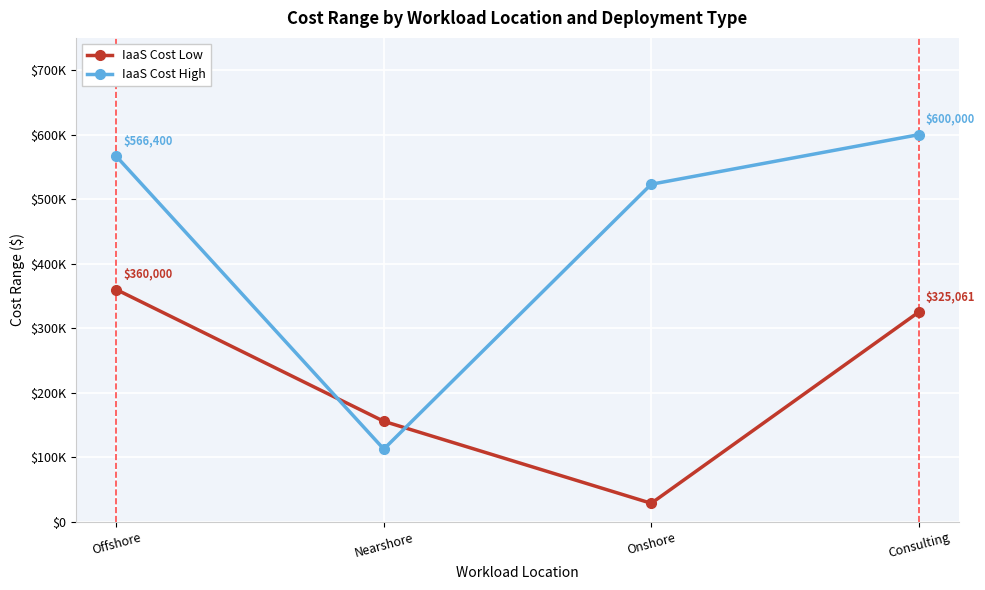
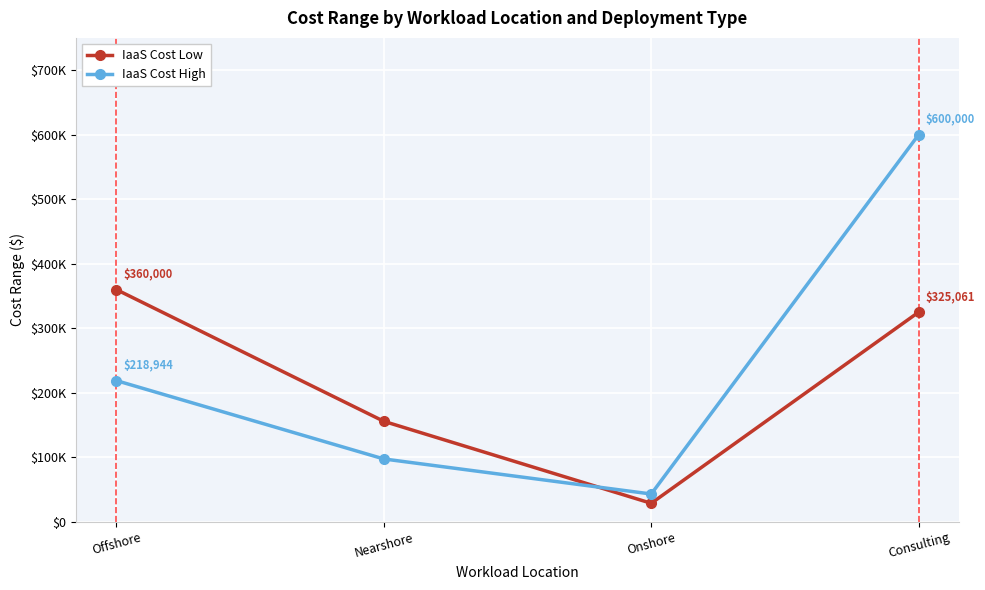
  {
    "IaaS Cost Low": {
      "Offshore": "$360,000",
      "Consulting": "$325,061"
    },
    "IaaS Cost High": {
-     "Offshore": "$566,400",
-     "Nearshore": "$110000",
-     "Onshore": "$520000",
+     "Offshore": "$218,944",
+     "Nearshore": "$100000",
+     "Onshore": "$40000",
      "Consulting": "$600,000"
    }
  }
